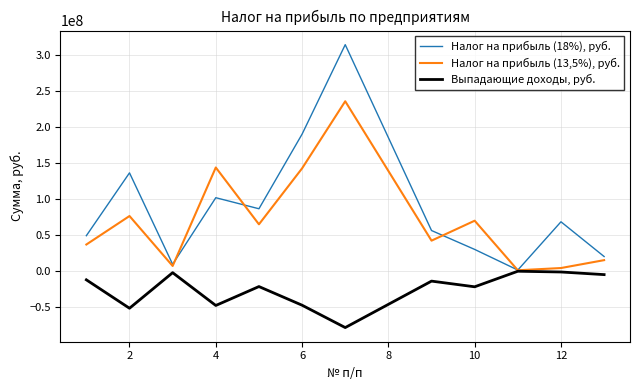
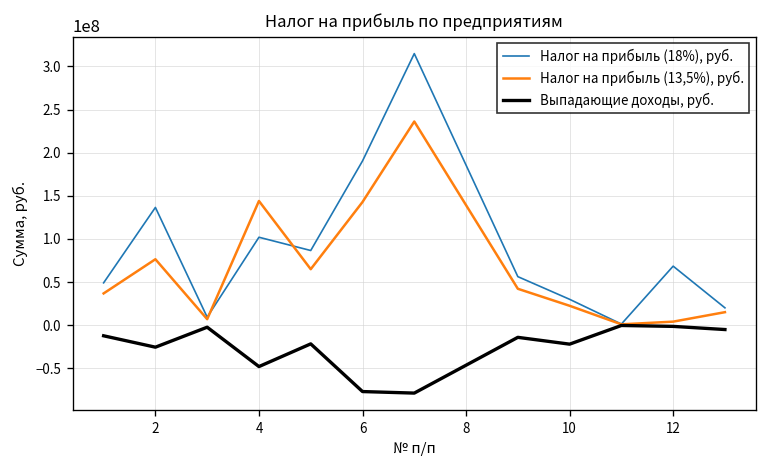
  {
    "Налог на прибыль (18%), руб.": {
      "2": 140000000,
      "4": 100000000,
      "6": 190000000,
      "10": 30000000,
      "12": 70000000
    },
    "Налог на прибыль (13,5%), руб.": {
      "2": 80000000,
      "4": 140000000,
      "6": 140000000,
-     "10": 70000000,
+     "10": 20000000,
      "12": 0
    },
    "Выпадающие доходы, руб.": {
-     "2": -50000000,
+     "2": -30000000,
      "4": -50000000,
-     "6": -50000000,
+     "6": -80000000,
      "10": -20000000,
      "12": 0
    }
  }
